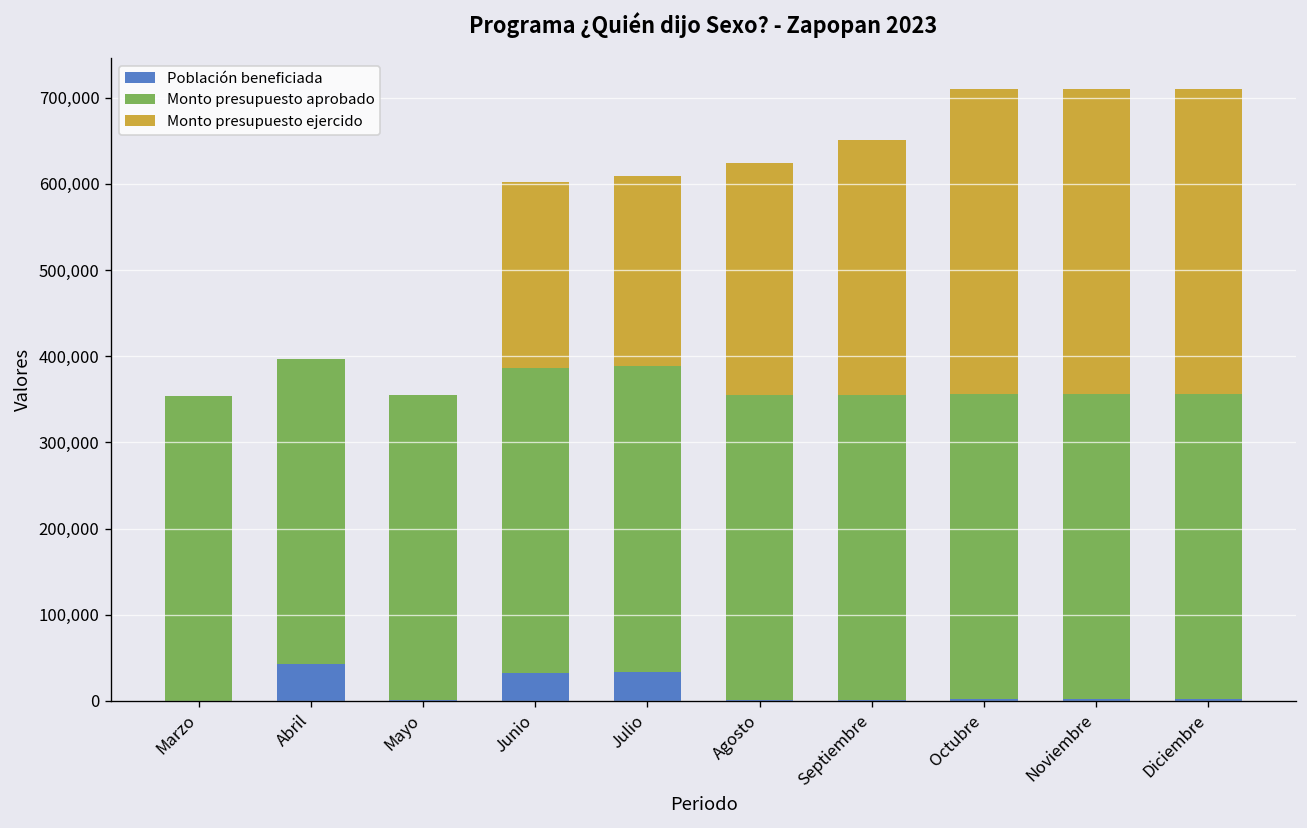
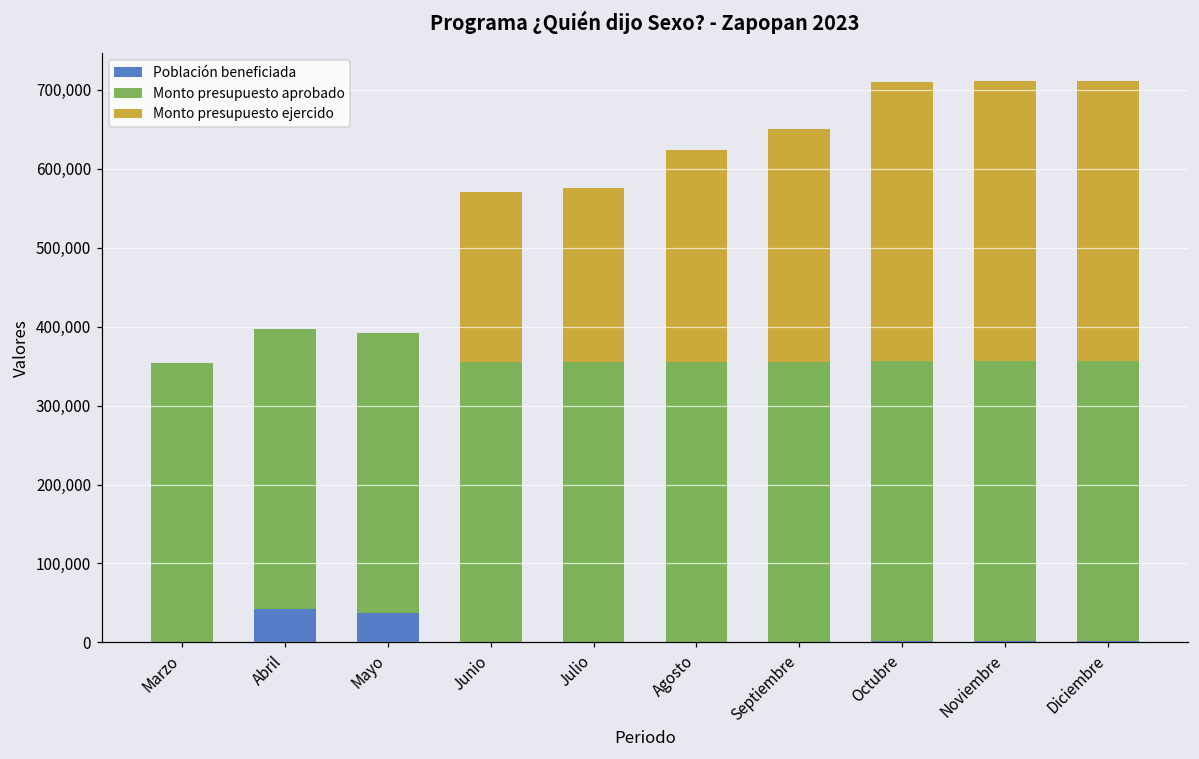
  {
    "Población beneficiada": {
      "Marzo": "0",
      "Abril": "40,000",
-     "Mayo": "0",
-     "Junio": "30,000",
-     "Julio": "30,000"
+     "Mayo": "40,000",
+     "Junio": "0",
+     "Julio": "0"
    },
    "Monto presupuesto aprobado": {
      "Marzo": "350,000",
      "Abril": "350,000",
      "Mayo": "350,000",
      "Junio": "350,000",
      "Julio": "350,000",
      "Agosto": "350,000",
      "Septiembre": "350,000",
      "Octubre": "350,000",
      "Noviembre": "350,000",
      "Diciembre": "350,000"
    },
    "Monto presupuesto ejercido": {
      "Marzo": "0",
      "Abril": "0",
      "Mayo": "0",
      "Junio": "220,000",
      "Julio": "220,000",
      "Agosto": "270,000",
      "Septiembre": "300,000",
      "Octubre": "350,000",
      "Noviembre": "350,000",
      "Diciembre": "350,000"
    }
  }
